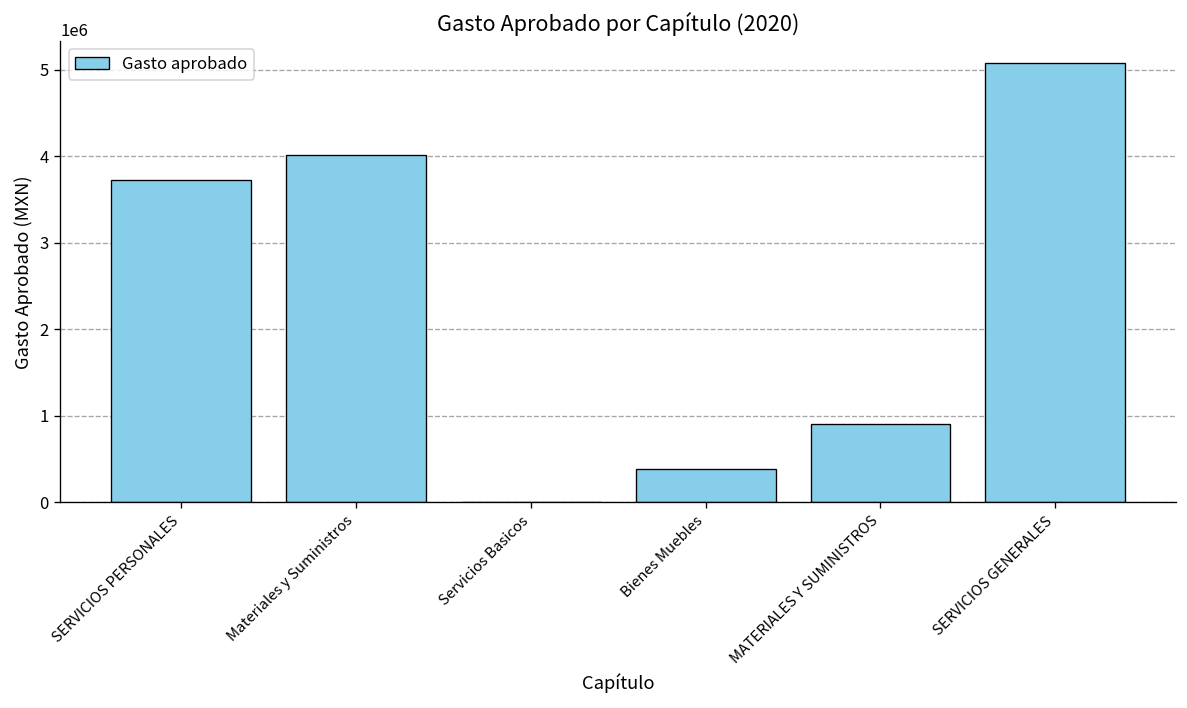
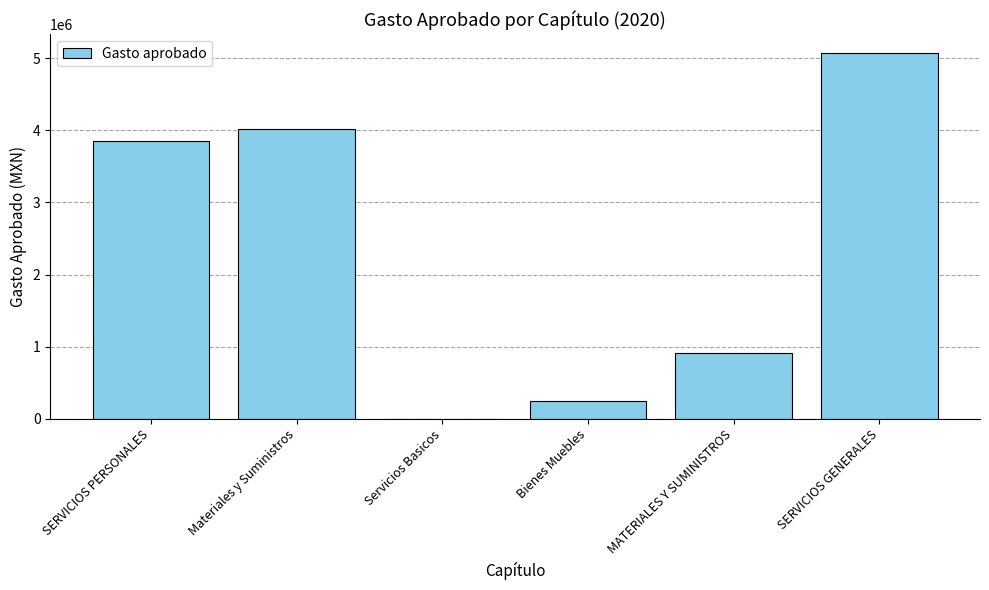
  {
-   "SERVICIOS PERSONALES": 3700000,
+   "SERVICIOS PERSONALES": 3900000,
    "Materiales y Suministros": 4000000,
    "Servicios Basicos": 0,
-   "Bienes Muebles": 400000,
+   "Bienes Muebles": 300000,
    "MATERIALES Y SUMINISTROS": 900000,
    "SERVICIOS GENERALES": 5100000
  }
